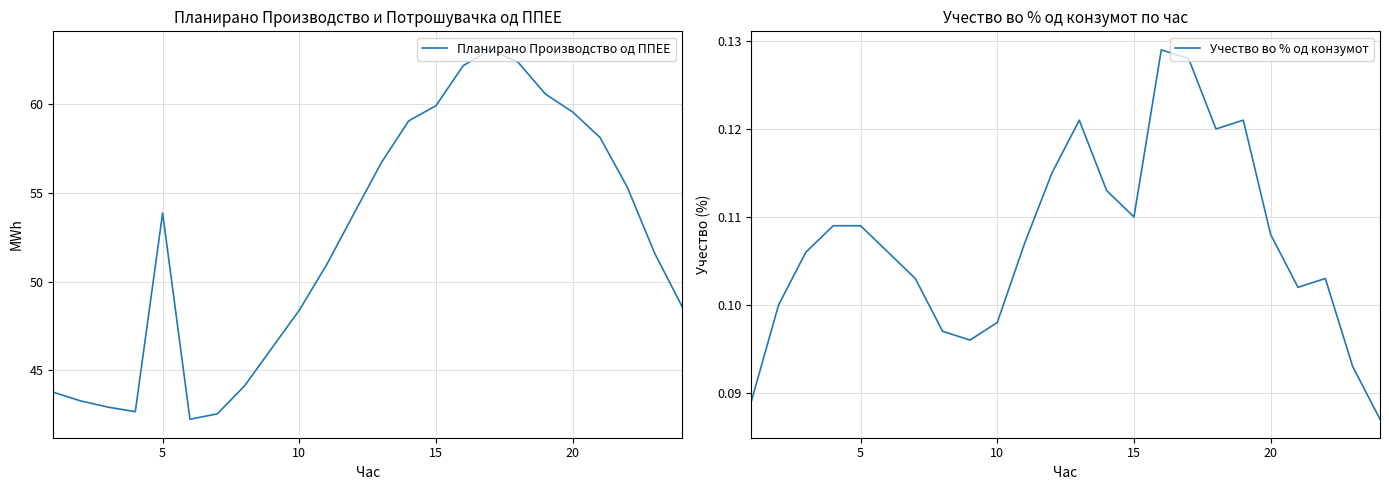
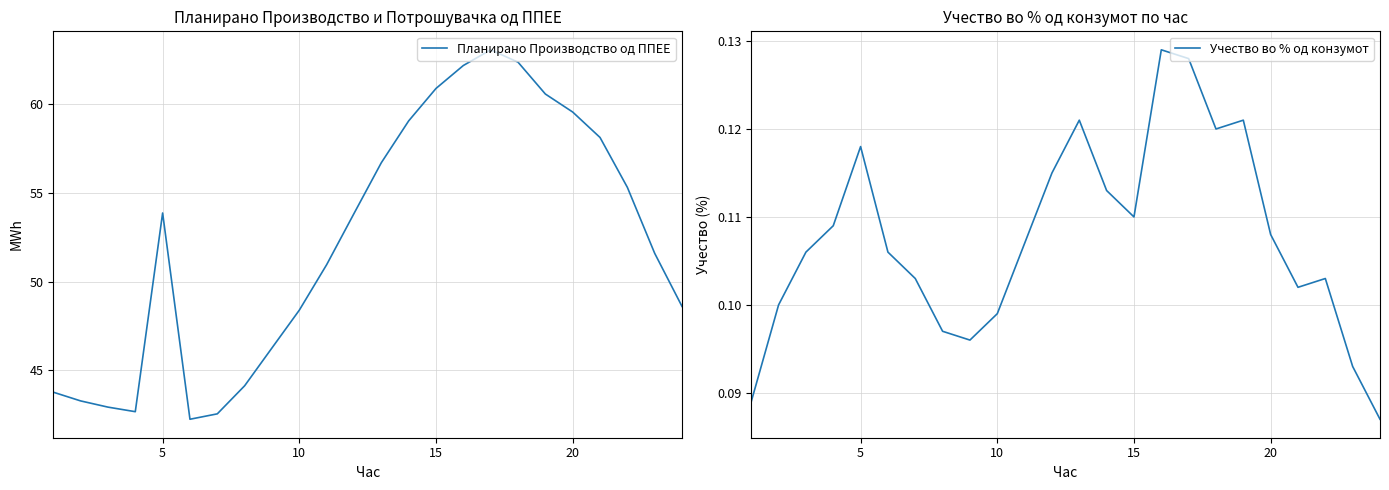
  {
    "Планирано Производство и Потрошувачка од ППЕЕ": {
      "5": 53.9,
      "10": 48.4,
-     "15": 59.9,
+     "15": 60.9,
      "20": 59.5
    },
    "Учество во % од конзумот по час": {
-     "5": 0.109,
-     "10": 0.098,
+     "5": 0.118,
+     "10": 0.099,
      "15": 0.110,
      "20": 0.108
    }
  }
